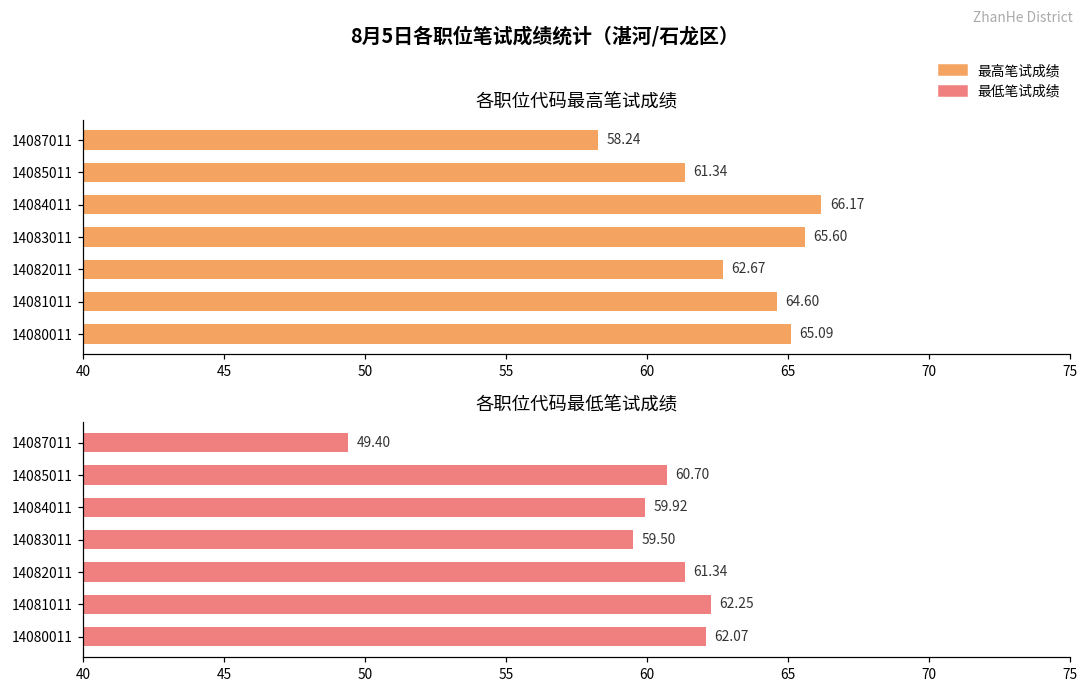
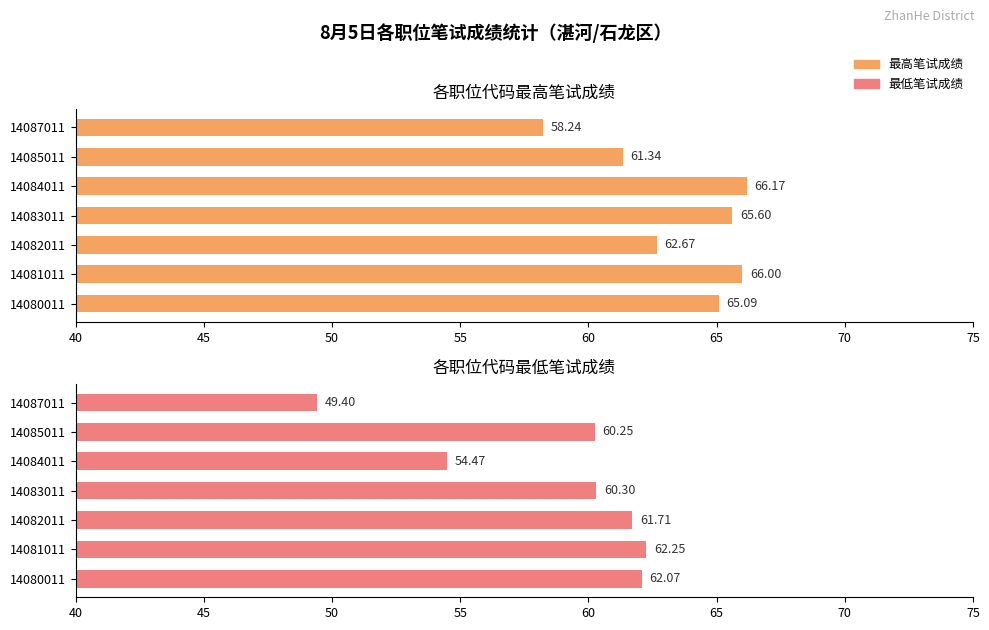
  {
    "各职位代码最高笔试成绩": {
      "14087011": 58.24,
      "14085011": 61.34,
      "14084011": 66.17,
      "14083011": 65.60,
      "14082011": 62.67,
-     "14081011": 64.60,
+     "14081011": 66.00,
      "14080011": 65.09
    },
    "各职位代码最低笔试成绩": {
      "14087011": 49.40,
-     "14085011": 60.70,
-     "14084011": 59.92,
-     "14083011": 59.50,
-     "14082011": 61.34,
+     "14085011": 60.25,
+     "14084011": 54.47,
+     "14083011": 60.30,
+     "14082011": 61.71,
      "14081011": 62.25,
      "14080011": 62.07
    }
  }
